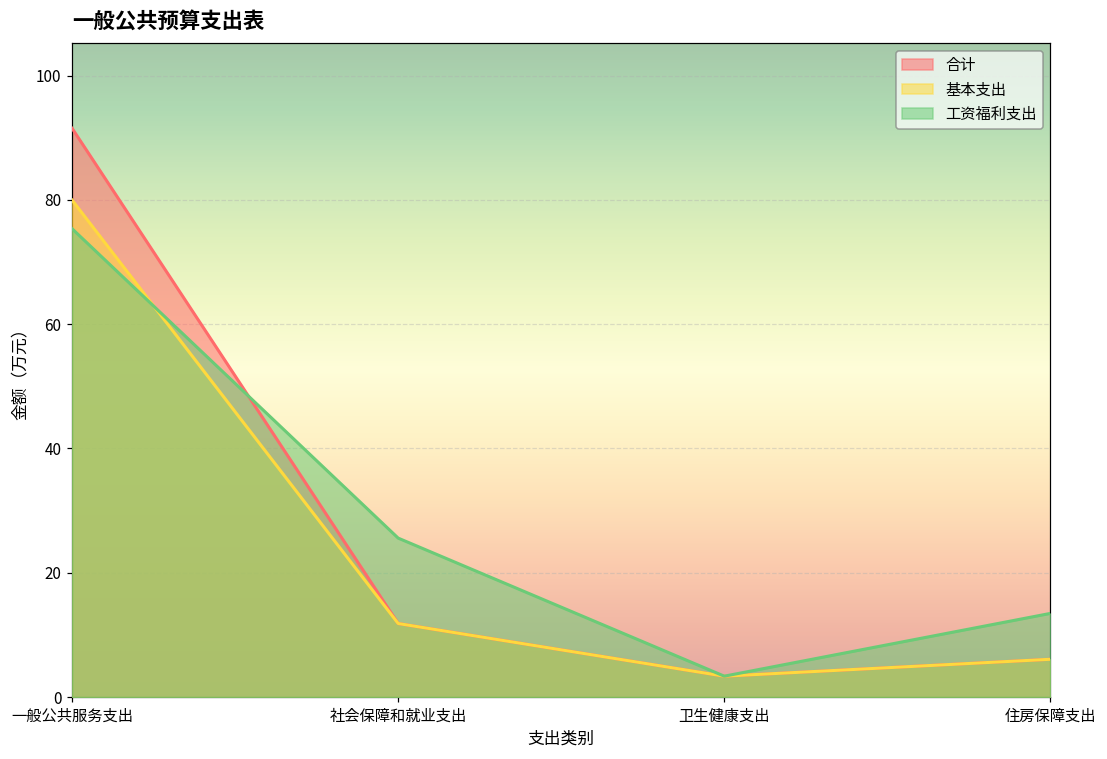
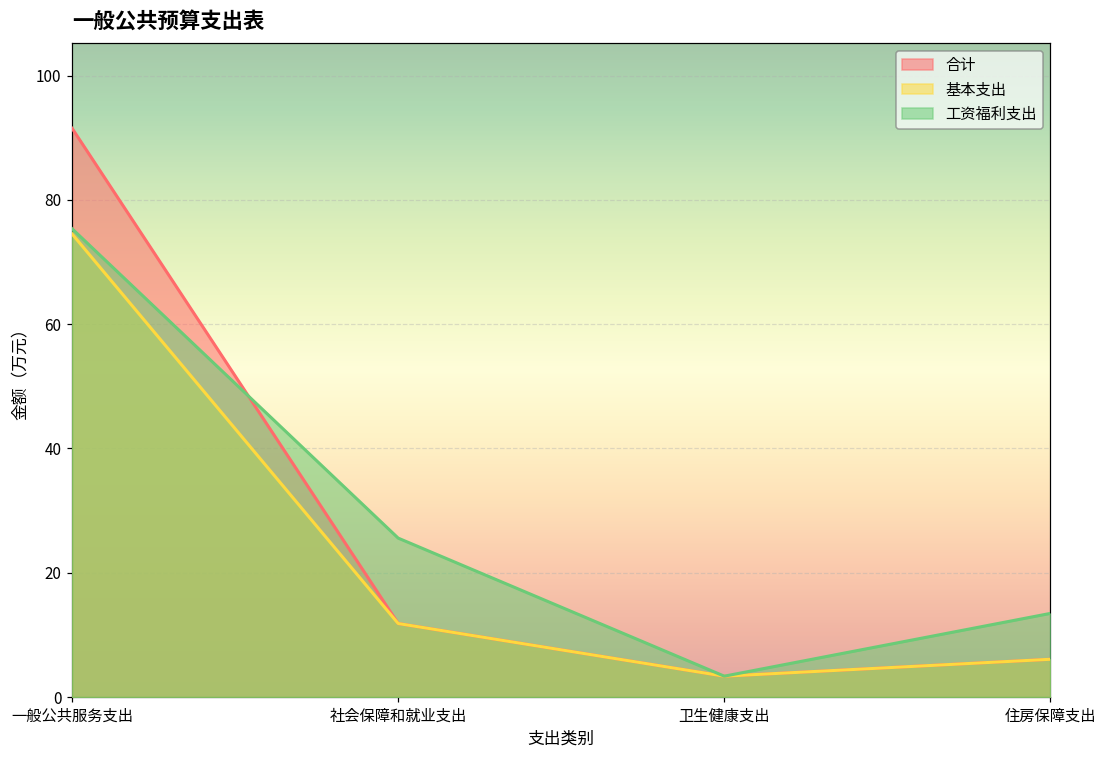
  {
    "合计": {
      "一般公共服务支出": 92
    },
    "基本支出": {
-     "一般公共服务支出": 80
+     "一般公共服务支出": 75
    },
    "工资福利支出": {
      "一般公共服务支出": 75,
      "社会保障和就业支出": 26,
      "住房保障支出": 13
    }
  }
